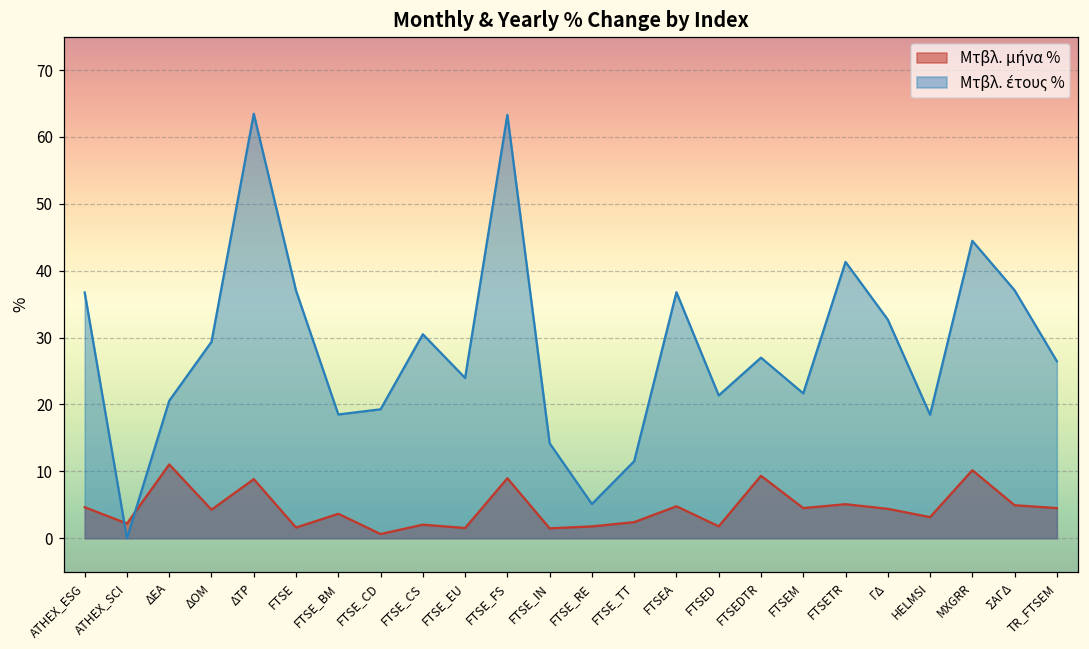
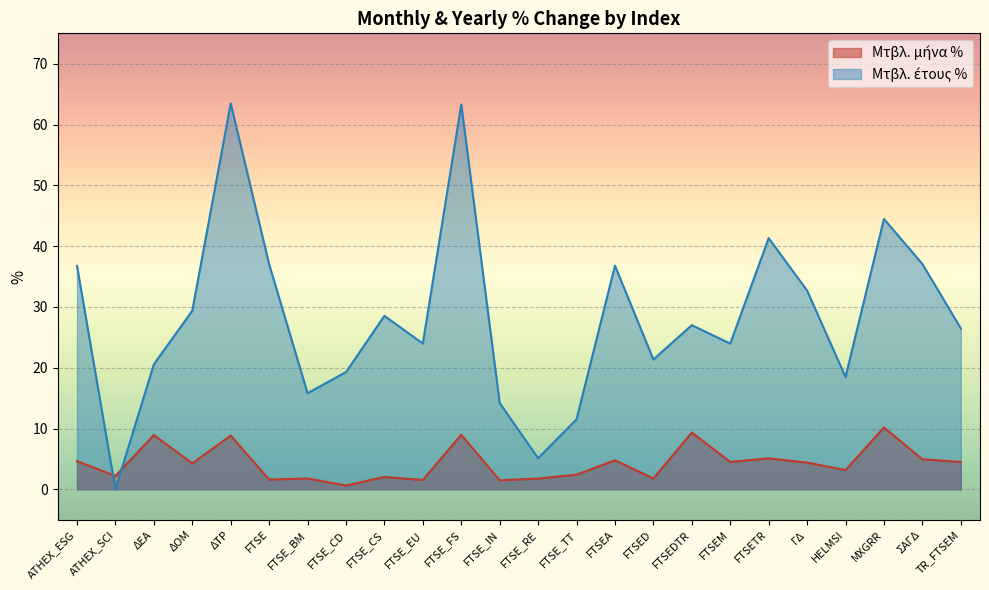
  {
    "Μτβλ. μήνα %": {
      "ATHEX_ESG": 5,
      "ATHEX_SCI": 2,
-     "ΔΕΑ": 11,
+     "ΔΕΑ": 9,
      "ΔΟΜ": 4,
      "ΔΤΡ": 9,
      "FTSE": 2,
-     "FTSE_BM": 4,
+     "FTSE_BM": 2,
      "FTSE_CD": 1,
      "FTSE_CS": 2,
      "FTSE_EU": 2,
      "FTSE_FS": 9,
      "FTSE_IN": 1,
      "FTSE_RE": 2,
      "FTSE_TT": 2,
      "FTSEA": 5,
      "FTSED": 2,
      "FTSEDTR": 9,
      "FTSEM": 5,
      "FTSETR": 5,
      "ΓΔ": 4,
      "HELMSI": 3,
      "MXGRR": 10,
      "ΣΑΓΔ": 5,
      "TR_FTSEM": 5
    },
    "Μτβλ. έτους %": {
      "ATHEX_ESG": 37,
      "ATHEX_SCI": 0,
      "ΔΕΑ": 21,
      "ΔΟΜ": 29,
      "ΔΤΡ": 63,
      "FTSE": 37,
-     "FTSE_BM": 19,
+     "FTSE_BM": 16,
      "FTSE_CD": 19,
-     "FTSE_CS": 31,
+     "FTSE_CS": 29,
      "FTSE_EU": 24,
      "FTSE_FS": 63,
      "FTSE_IN": 14,
      "FTSE_RE": 5,
      "FTSE_TT": 12,
      "FTSEA": 37,
      "FTSED": 21,
      "FTSEDTR": 27,
-     "FTSEM": 22,
+     "FTSEM": 24,
      "FTSETR": 41,
      "ΓΔ": 33,
      "HELMSI": 18,
      "MXGRR": 44,
      "ΣΑΓΔ": 37,
      "TR_FTSEM": 26
    }
  }
